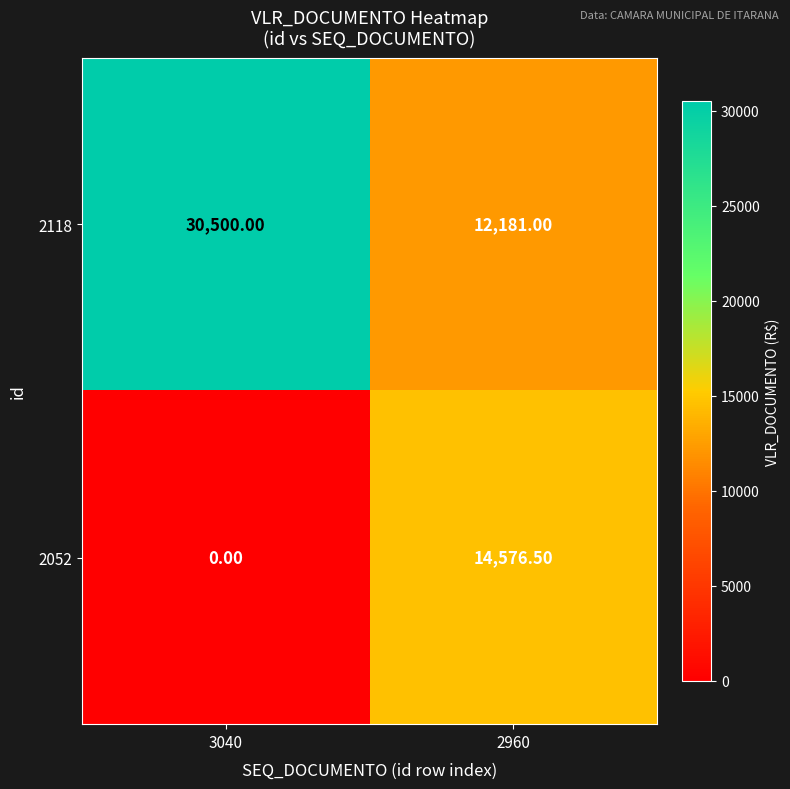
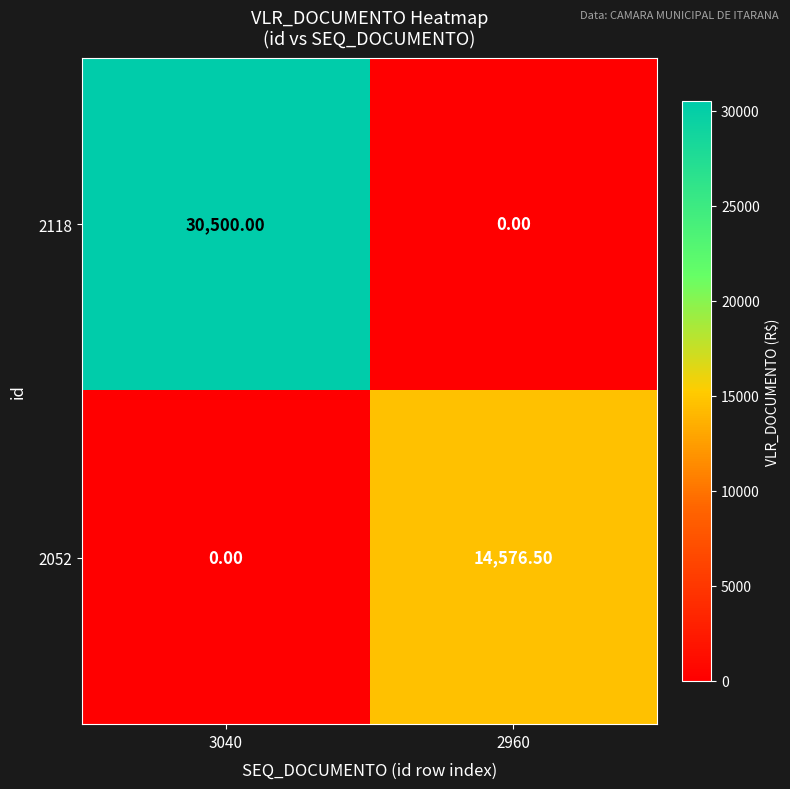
  {
    "2118": {
      "3040": "30,500.00",
-     "2960": "12,181.00"
+     "2960": "0.00"
    },
    "2052": {
      "3040": "0.00",
      "2960": "14,576.50"
    }
  }
